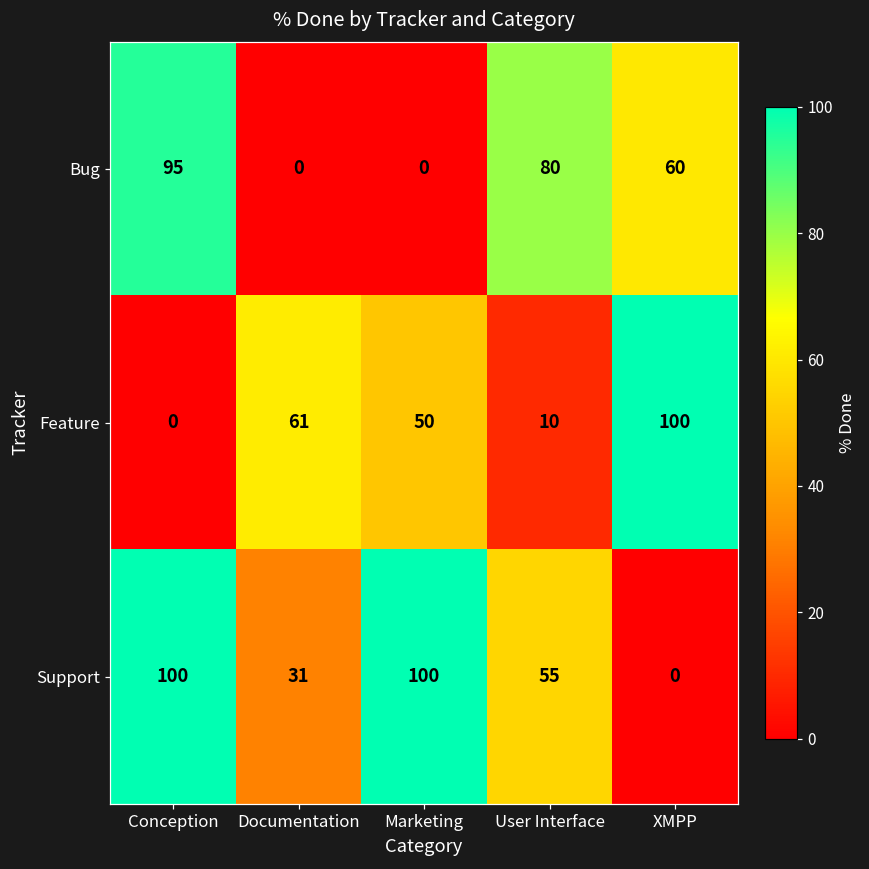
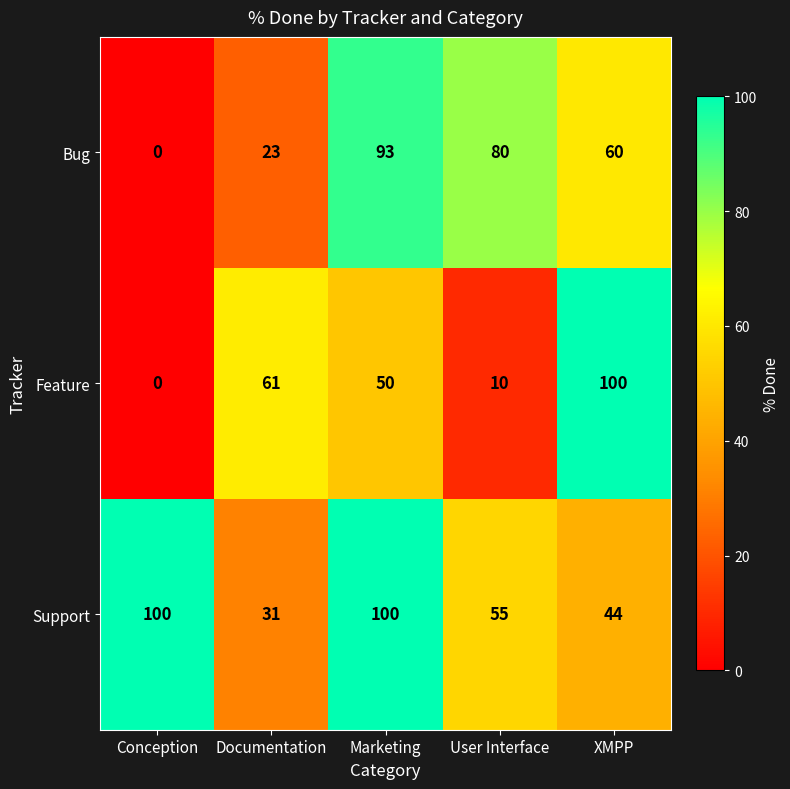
  {
    "Bug": {
-     "Conception": 95,
-     "Documentation": 0,
-     "Marketing": 0,
+     "Conception": 0,
+     "Documentation": 23,
+     "Marketing": 93,
      "User Interface": 80,
      "XMPP": 60
    },
    "Feature": {
      "Conception": 0,
      "Documentation": 61,
      "Marketing": 50,
      "User Interface": 10,
      "XMPP": 100
    },
    "Support": {
      "Conception": 100,
      "Documentation": 31,
      "Marketing": 100,
      "User Interface": 55,
-     "XMPP": 0
+     "XMPP": 44
    }
  }
